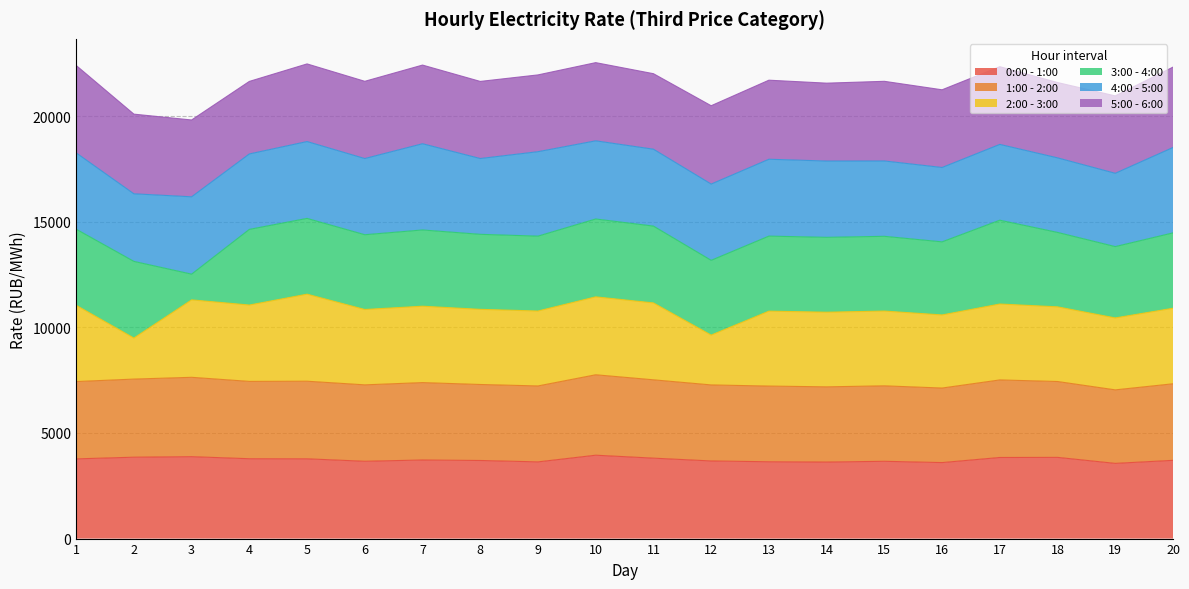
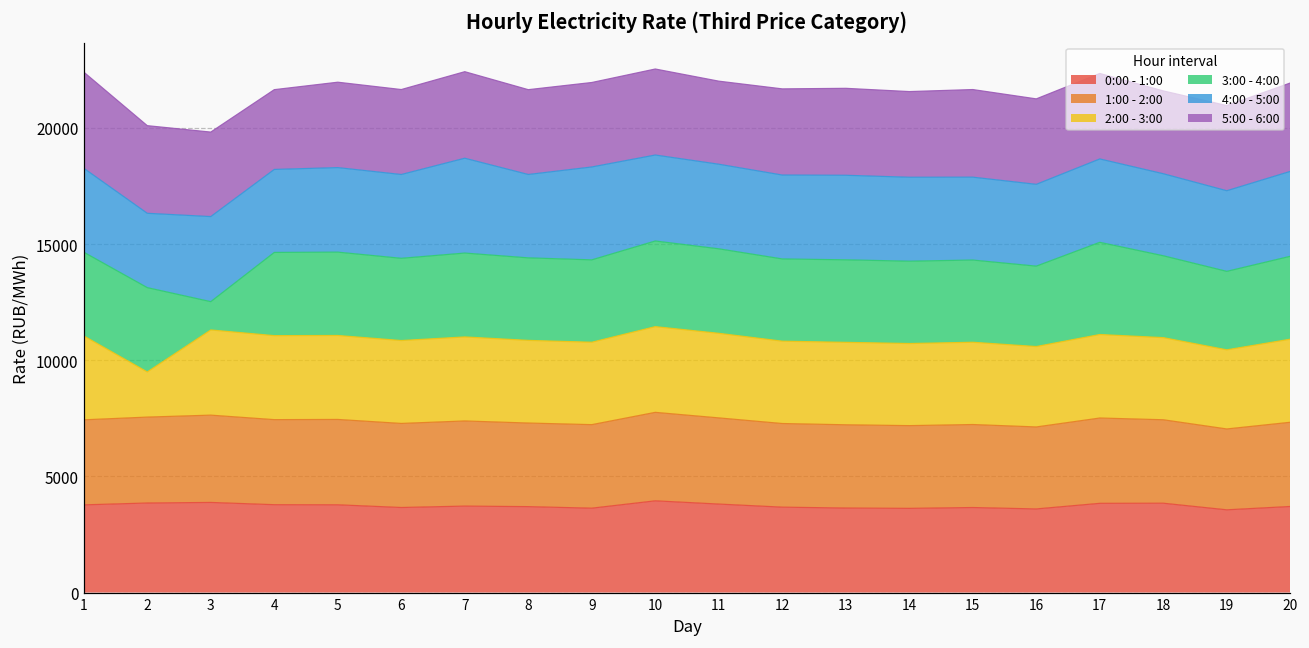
  {
    "2:00 - 3:00": {
      "1": 3600,
      "2": 1900,
      "3": 3700,
      "4": 3600,
-     "5": 4100,
+     "5": 3600,
      "6": 3600,
      "7": 3600,
      "8": 3600,
      "9": 3500,
      "10": 3700,
      "11": 3600,
-     "12": 2400,
+     "12": 3500,
      "13": 3500,
      "14": 3500,
      "15": 3500,
      "16": 3500,
      "17": 3600,
      "18": 3500,
      "19": 3400,
      "20": 3600
    },
    "3:00 - 4:00": {
      "1": 3600,
      "2": 3600,
      "3": 1200,
      "4": 3600,
      "5": 3600,
      "6": 3500,
      "7": 3600,
      "8": 3600,
      "9": 3500,
      "10": 3700,
      "11": 3600,
      "12": 3500,
      "13": 3600,
      "14": 3500,
      "15": 3500,
      "16": 3500,
      "17": 4000,
      "18": 3500,
      "19": 3400,
      "20": 3600
    },
    "4:00 - 5:00": {
      "1": 3600,
      "2": 3200,
      "3": 3700,
      "4": 3600,
      "5": 3600,
      "6": 3600,
      "7": 4100,
      "8": 3600,
      "9": 4000,
      "10": 3700,
      "11": 3600,
      "12": 3600,
      "13": 3600,
      "14": 3600,
      "15": 3600,
      "16": 3500,
      "17": 3600,
      "18": 3500,
      "19": 3500,
-     "20": 4000
+     "20": 3700
    },
    "5:00 - 6:00": {
      "1": 4100,
      "2": 3800,
      "3": 3600,
      "4": 3400,
      "5": 3700,
      "6": 3700,
      "7": 3700,
      "8": 3700,
      "9": 3600,
      "10": 3700,
      "11": 3600,
      "12": 3700,
      "13": 3700,
      "14": 3700,
      "15": 3800,
      "16": 3700,
      "20": 3800
    }
  }
